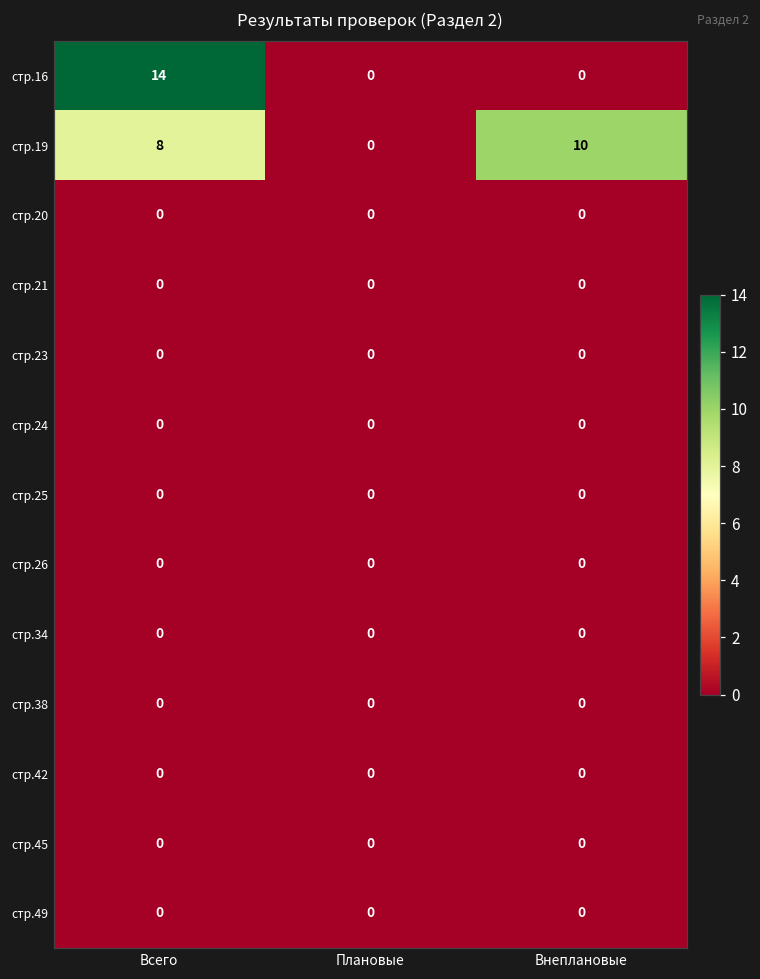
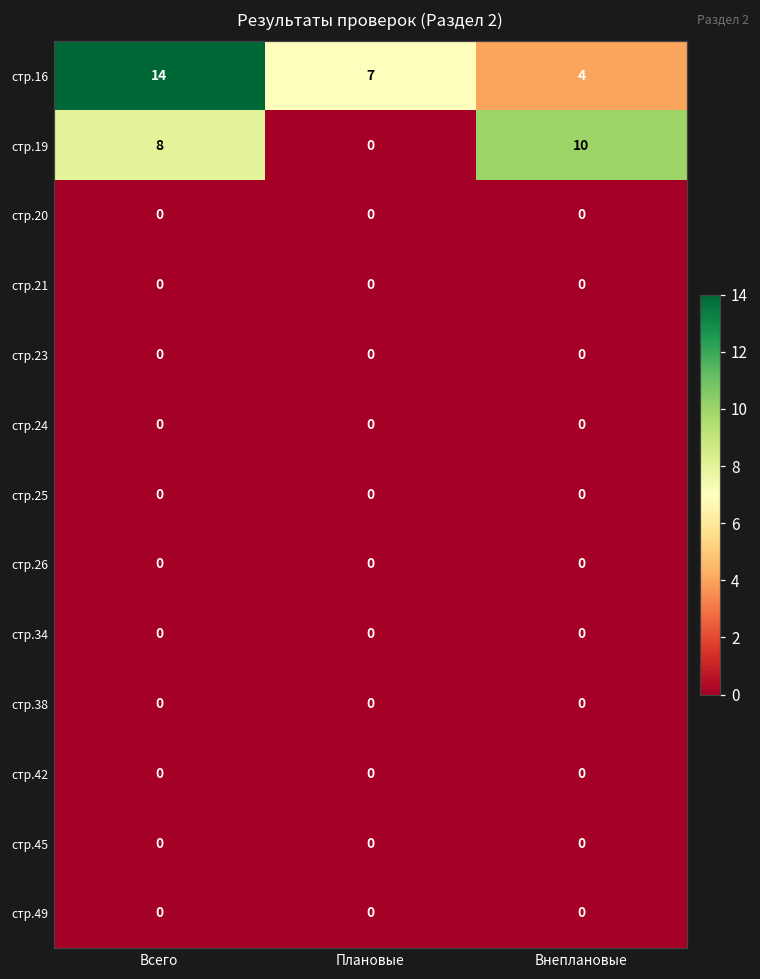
  {
    "стр.16": {
      "Всего": 14,
-     "Плановые": 0,
-     "Внеплановые": 0
+     "Плановые": 7,
+     "Внеплановые": 4
    },
    "стр.19": {
      "Всего": 8,
      "Плановые": 0,
      "Внеплановые": 10
    },
    "стр.20": {
      "Всего": 0,
      "Плановые": 0,
      "Внеплановые": 0
    },
    "стр.21": {
      "Всего": 0,
      "Плановые": 0,
      "Внеплановые": 0
    },
    "стр.23": {
      "Всего": 0,
      "Плановые": 0,
      "Внеплановые": 0
    },
    "стр.24": {
      "Всего": 0,
      "Плановые": 0,
      "Внеплановые": 0
    },
    "стр.25": {
      "Всего": 0,
      "Плановые": 0,
      "Внеплановые": 0
    },
    "стр.26": {
      "Всего": 0,
      "Плановые": 0,
      "Внеплановые": 0
    },
    "стр.34": {
      "Всего": 0,
      "Плановые": 0,
      "Внеплановые": 0
    },
    "стр.38": {
      "Всего": 0,
      "Плановые": 0,
      "Внеплановые": 0
    },
    "стр.42": {
      "Всего": 0,
      "Плановые": 0,
      "Внеплановые": 0
    },
    "стр.45": {
      "Всего": 0,
      "Плановые": 0,
      "Внеплановые": 0
    },
    "стр.49": {
      "Всего": 0,
      "Плановые": 0,
      "Внеплановые": 0
    }
  }
